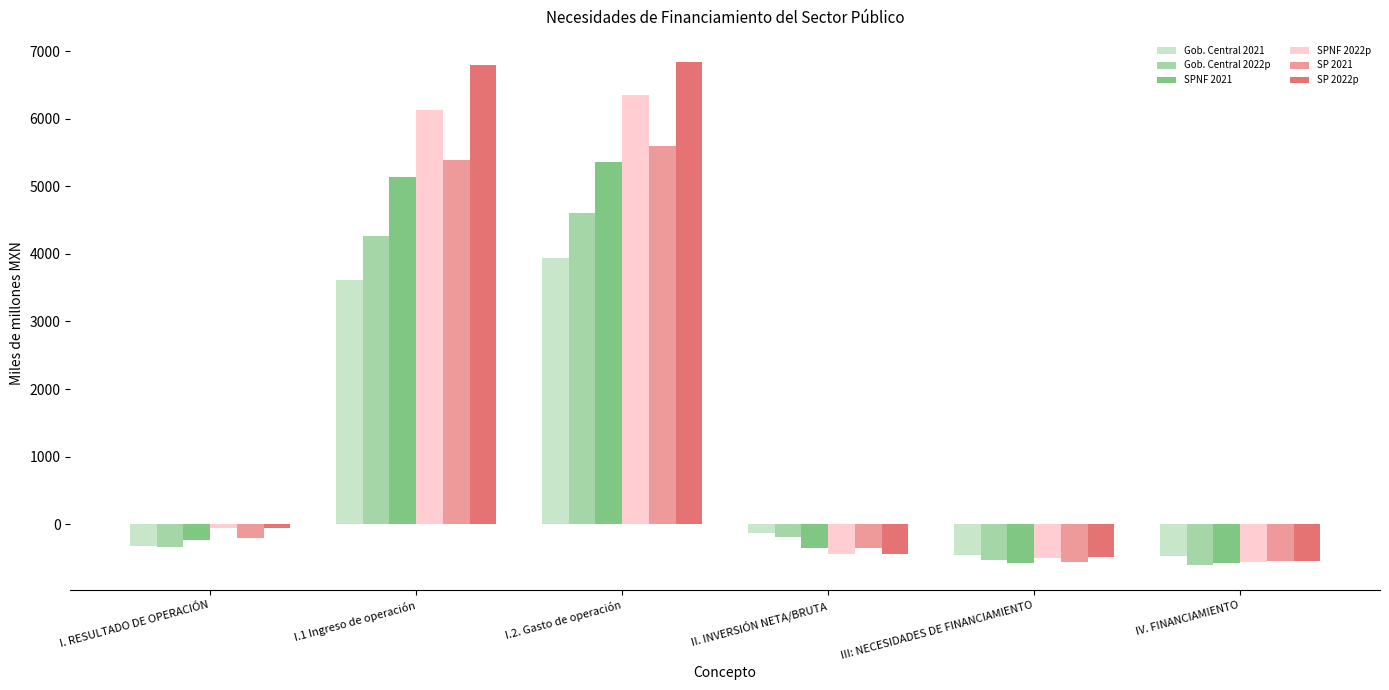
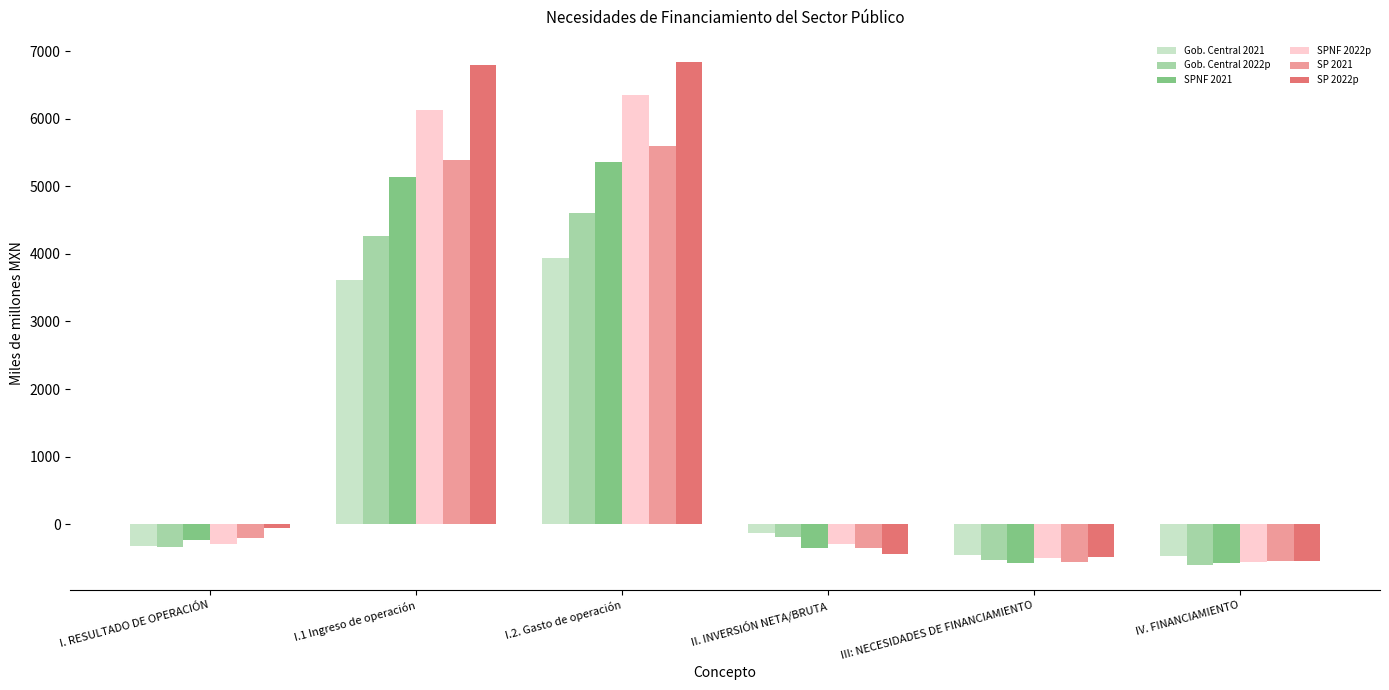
  {
    "SPNF 2022p": {
-     "I. RESULTADO DE OPERACIÓN": -100,
+     "I. RESULTADO DE OPERACIÓN": -300,
      "I.1 Ingreso de operación": 6100,
      "I.2. Gasto de operación": 6400,
-     "II. INVERSIÓN NETA/BRUTA": -400,
+     "II. INVERSIÓN NETA/BRUTA": -300,
      "III: NECESIDADES DE FINANCIAMIENTO": -500,
      "IV. FINANCIAMIENTO": -600
    }
  }
